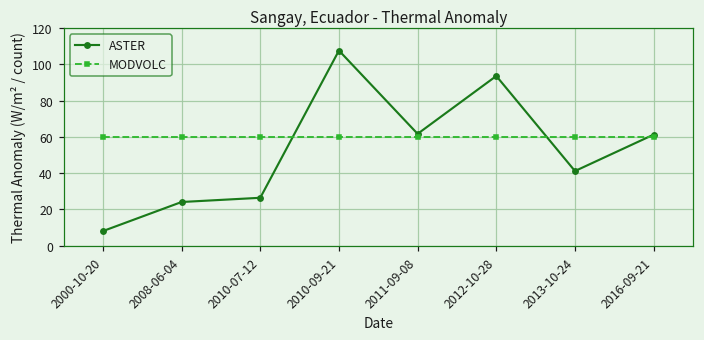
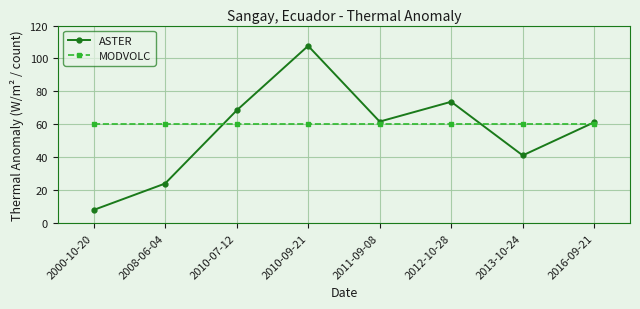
  {
    "ASTER": {
      "2000-10-20": 8,
      "2008-06-04": 24,
-     "2010-07-12": 26,
+     "2010-07-12": 68,
      "2010-09-21": 108,
      "2011-09-08": 62,
-     "2012-10-28": 94,
+     "2012-10-28": 74,
      "2013-10-24": 41
    },
    "MODVOLC": {
      "2000-10-20": 60,
      "2008-06-04": 60,
      "2010-07-12": 60,
      "2010-09-21": 60,
      "2011-09-08": 60,
      "2012-10-28": 60,
      "2013-10-24": 60
    }
  }
